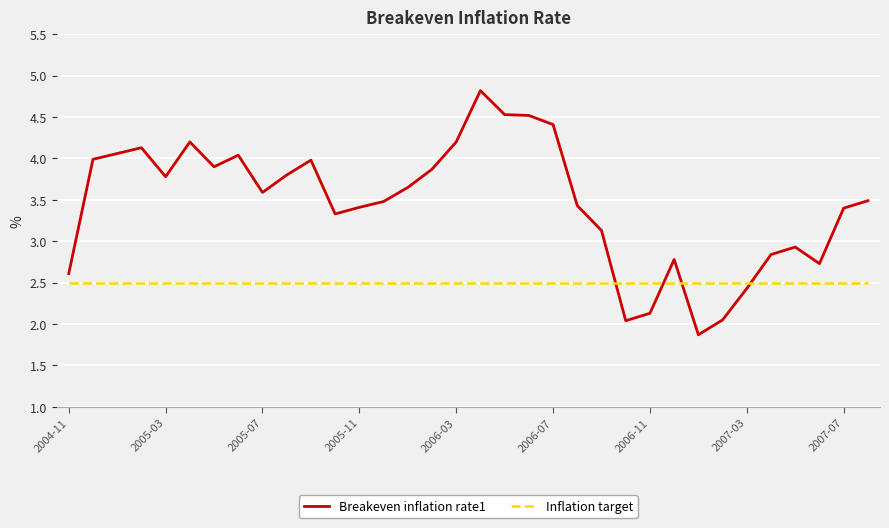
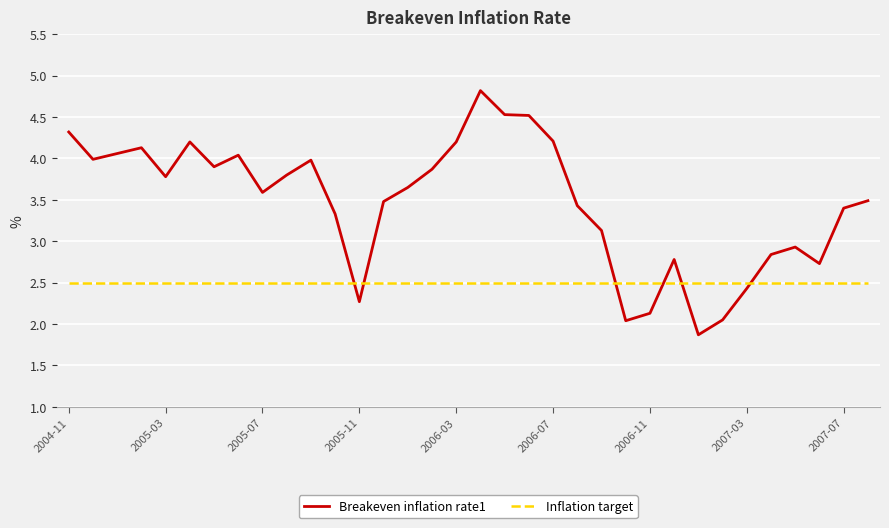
  {
    "Breakeven inflation rate1": {
-     "2004-11": 2.6,
+     "2004-11": 4.3,
      "2005-03": 3.8,
      "2005-07": 3.6,
-     "2005-11": 3.4,
+     "2005-11": 2.3,
      "2006-03": 4.2,
-     "2006-07": 4.4,
+     "2006-07": 4.2,
      "2006-11": 2.1,
      "2007-03": 2.4,
      "2007-07": 3.4
    },
    "Inflation target": {
      "2004-11": 2.5,
      "2005-03": 2.5,
      "2005-07": 2.5,
      "2005-11": 2.5,
      "2006-03": 2.5,
      "2006-07": 2.5,
      "2006-11": 2.5,
      "2007-03": 2.5,
      "2007-07": 2.5
    }
  }
